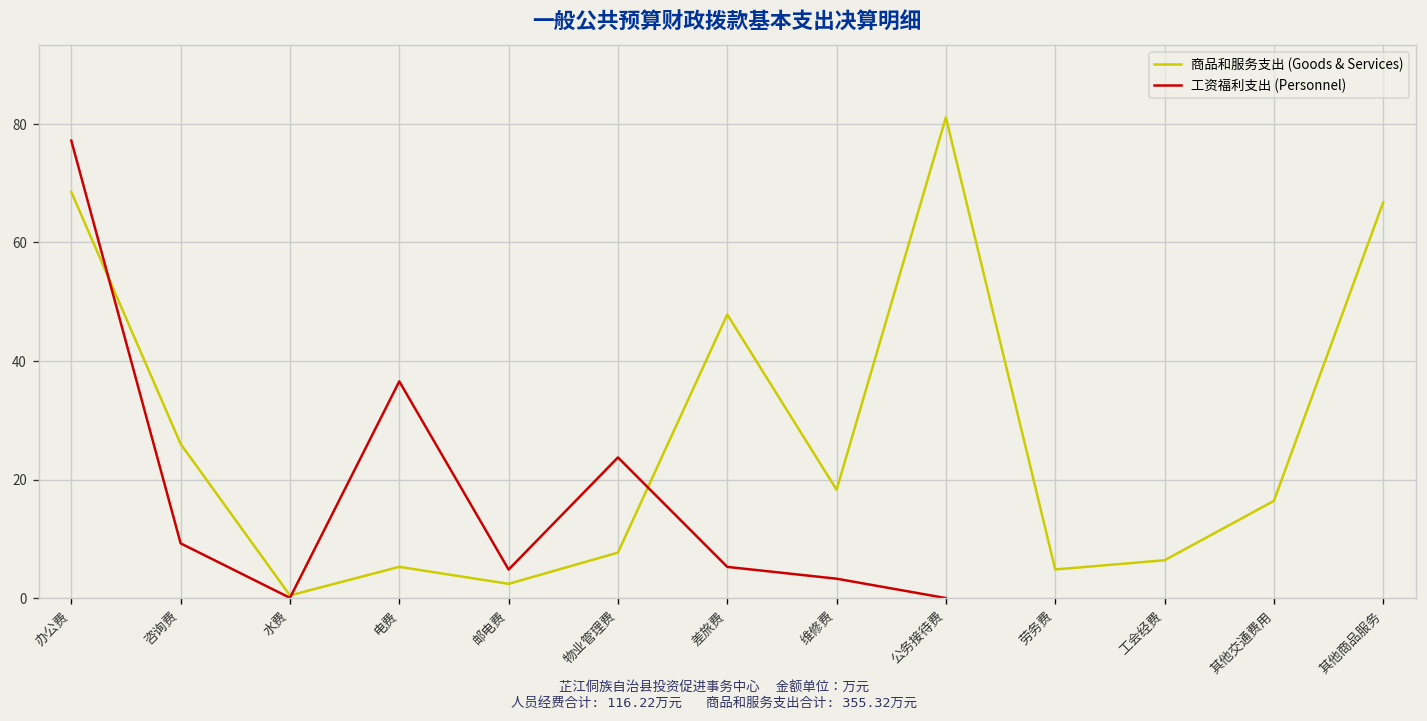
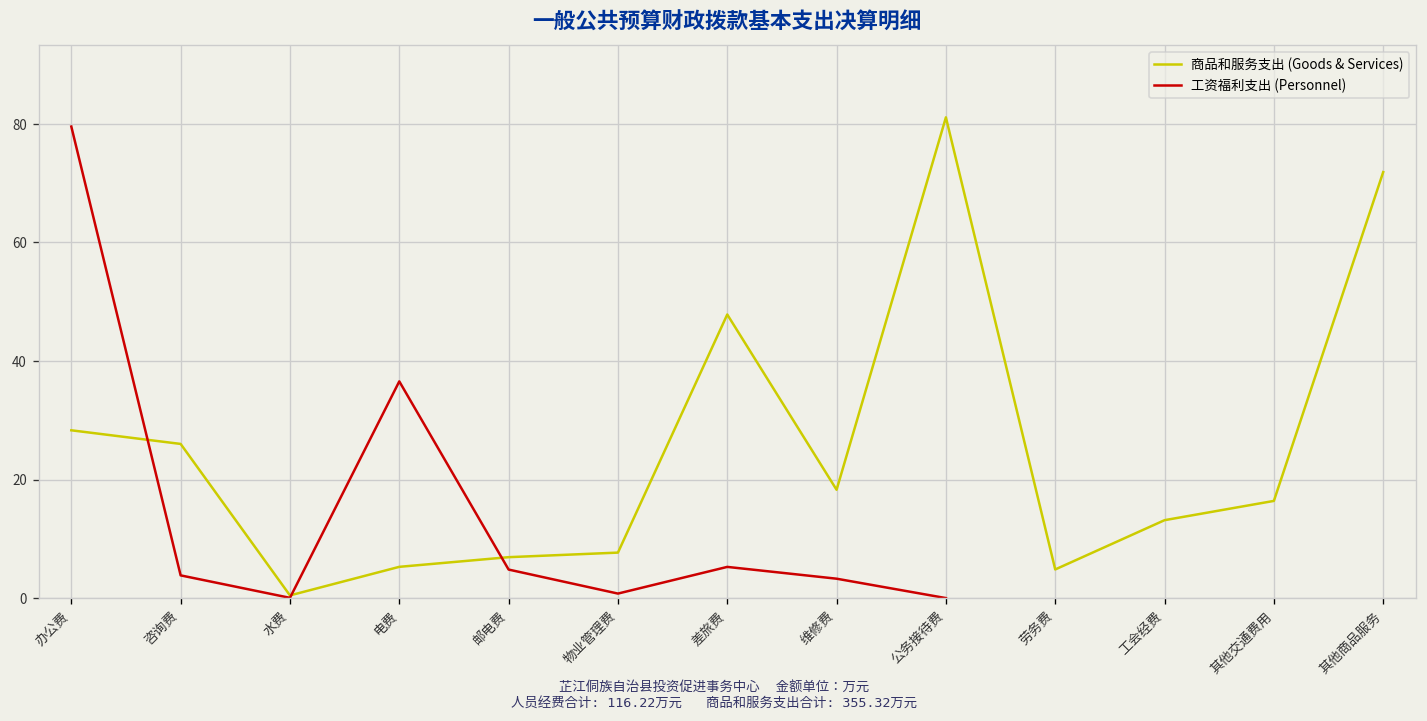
  {
    "商品和服务支出 (Goods & Services)": {
-     "办公费": 69,
+     "办公费": 28,
      "咨询费": 26,
      "电费": 5,
-     "邮电费": 2,
+     "邮电费": 7,
      "物业管理费": 8,
      "差旅费": 48,
      "维修费": 18,
      "公务接待费": 81,
      "劳务费": 5,
-     "工会经费": 6,
+     "工会经费": 13,
      "其他交通费用": 16,
-     "其他商品服务": 67
+     "其他商品服务": 72
    },
    "工资福利支出 (Personnel)": {
-     "办公费": 77,
-     "咨询费": 9,
+     "办公费": 80,
+     "咨询费": 4,
      "电费": 37,
      "邮电费": 5,
-     "物业管理费": 24,
+     "物业管理费": 1,
      "差旅费": 5,
      "维修费": 3,
      "公务接待费": 0
    }
  }
